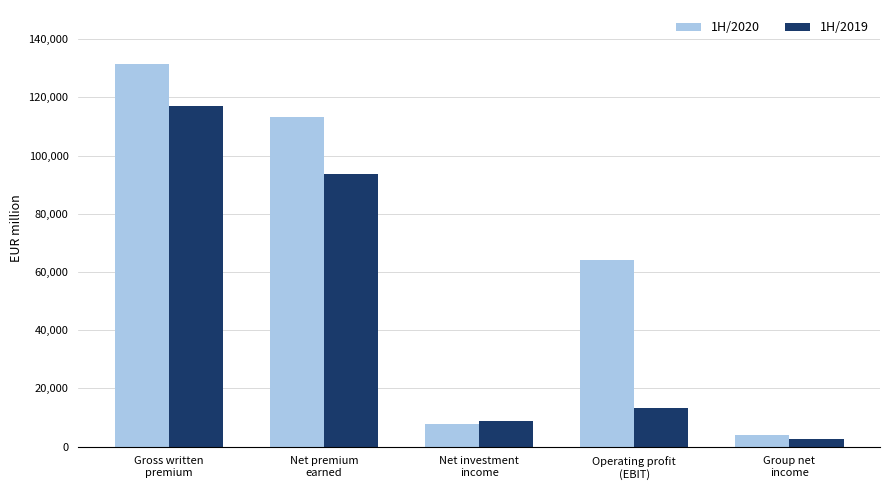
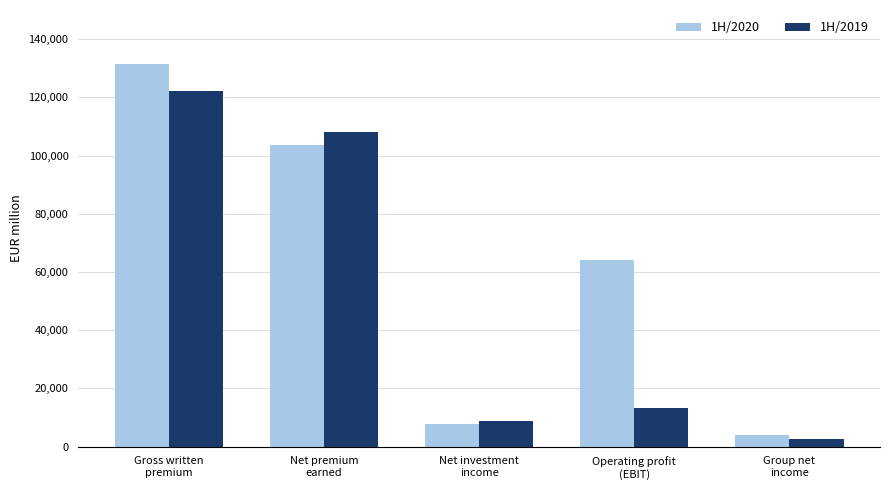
  {
    "1H/2020": {
      "Gross written premium": "131,000",
-     "Net premium earned": "113,000",
+     "Net premium earned": "104,000",
      "Net investment income": "8,000",
      "Operating profit (EBIT)": "64,000",
      "Group net income": "4,000"
    },
    "1H/2019": {
-     "Gross written premium": "117,000",
-     "Net premium earned": "94,000",
+     "Gross written premium": "122,000",
+     "Net premium earned": "108,000",
      "Net investment income": "9,000",
      "Operating profit (EBIT)": "13,000",
      "Group net income": "3,000"
    }
  }
